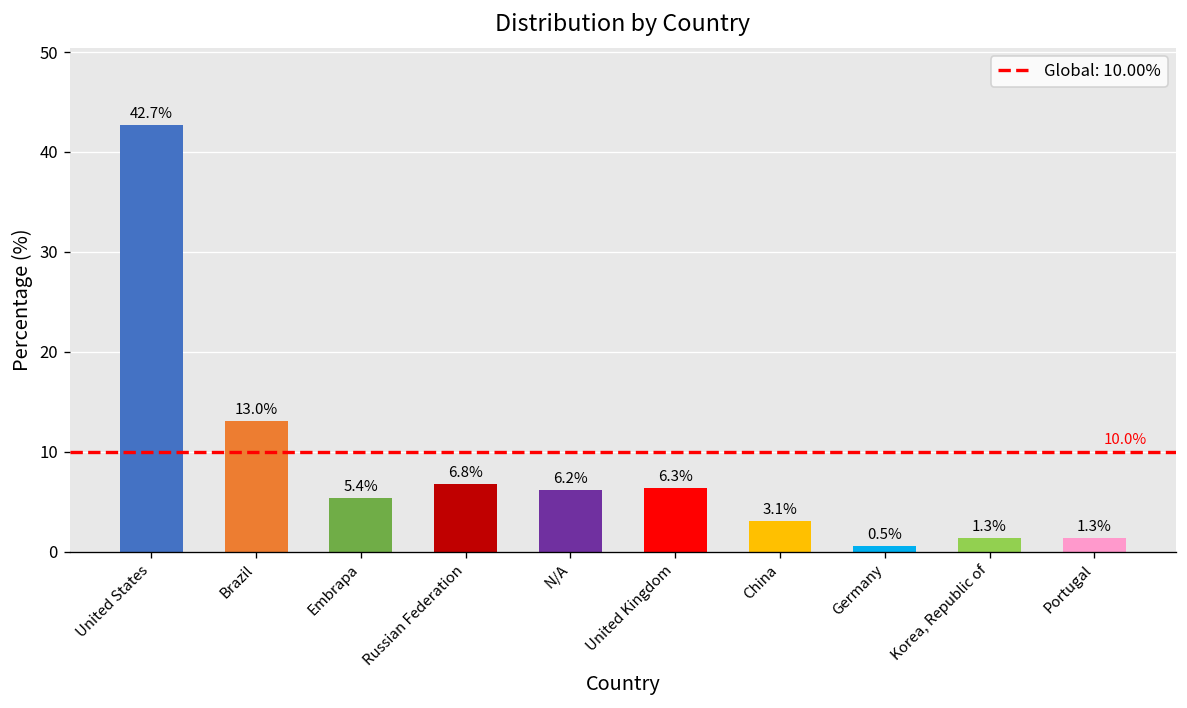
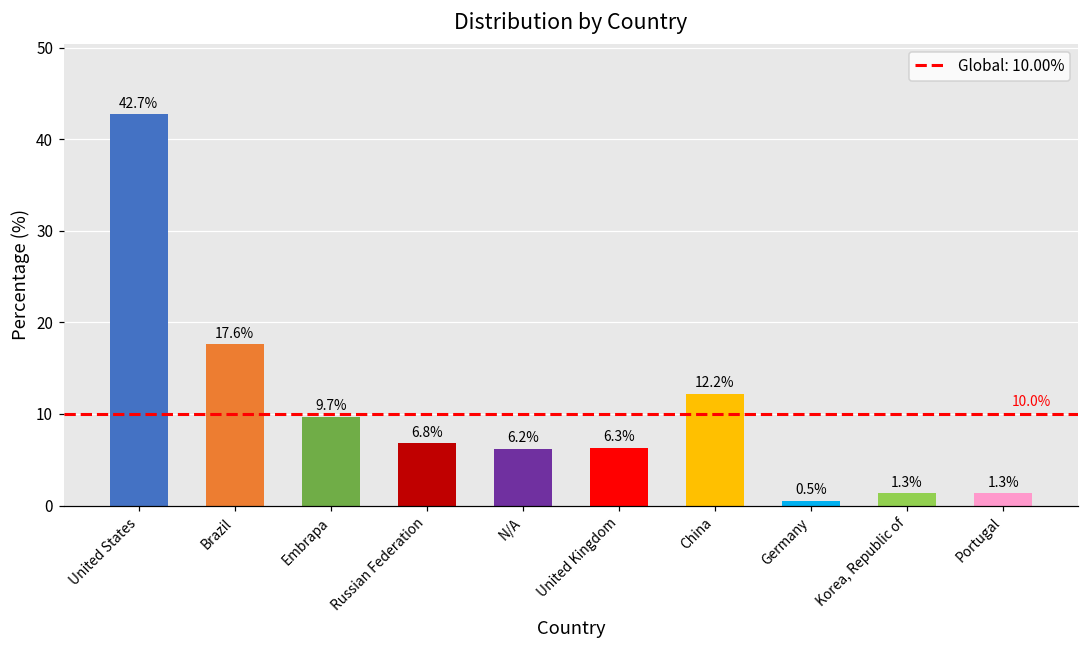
  {
    "United States": "42.7%",
-   "Brazil": "13.0%",
-   "Embrapa": "5.4%",
+   "Brazil": "17.6%",
+   "Embrapa": "9.7%",
    "Russian Federation": "6.8%",
    "N/A": "6.2%",
    "United Kingdom": "6.3%",
-   "China": "3.1%",
+   "China": "12.2%",
    "Germany": "0.5%",
    "Korea, Republic of": "1.3%",
    "Portugal": "1.3%"
  }
